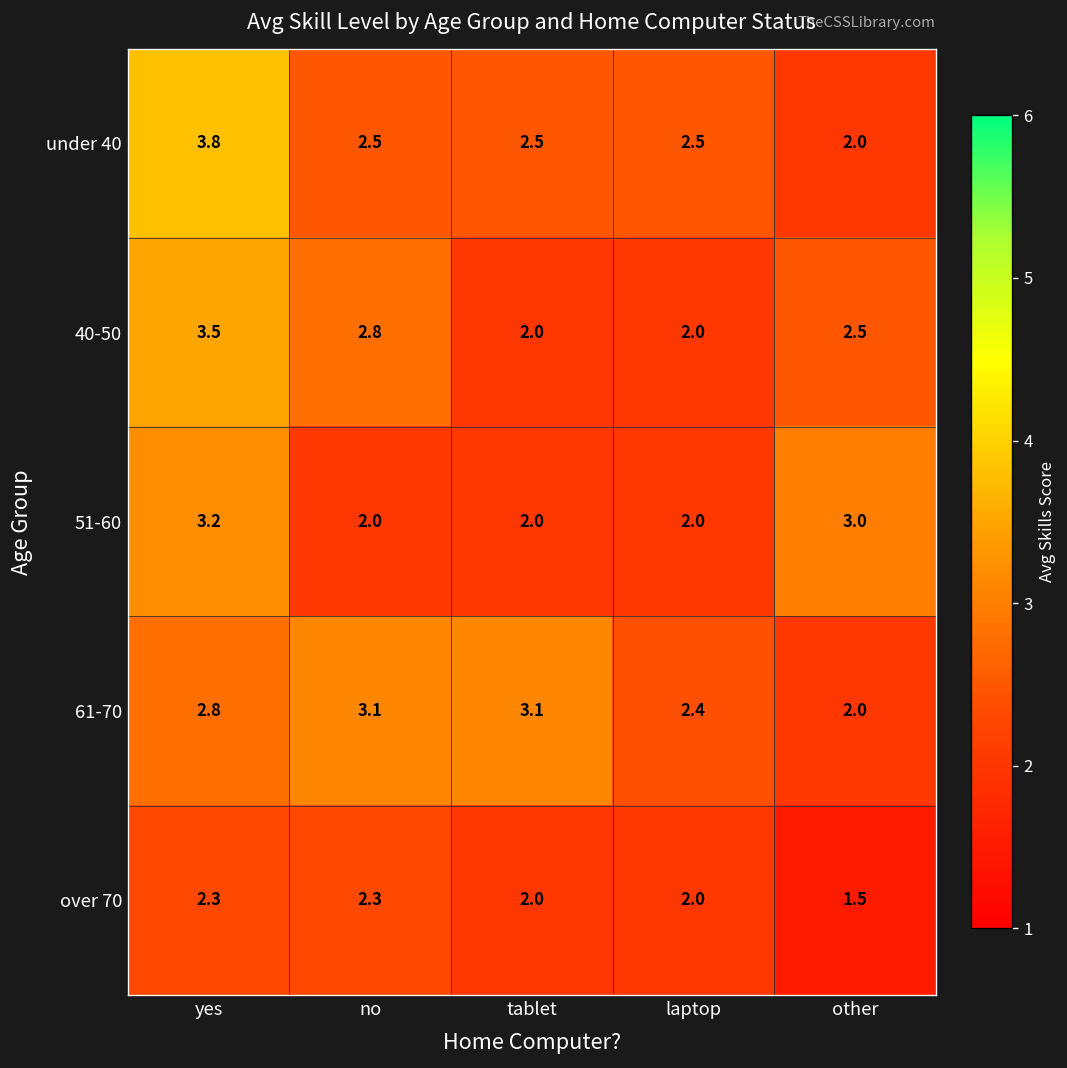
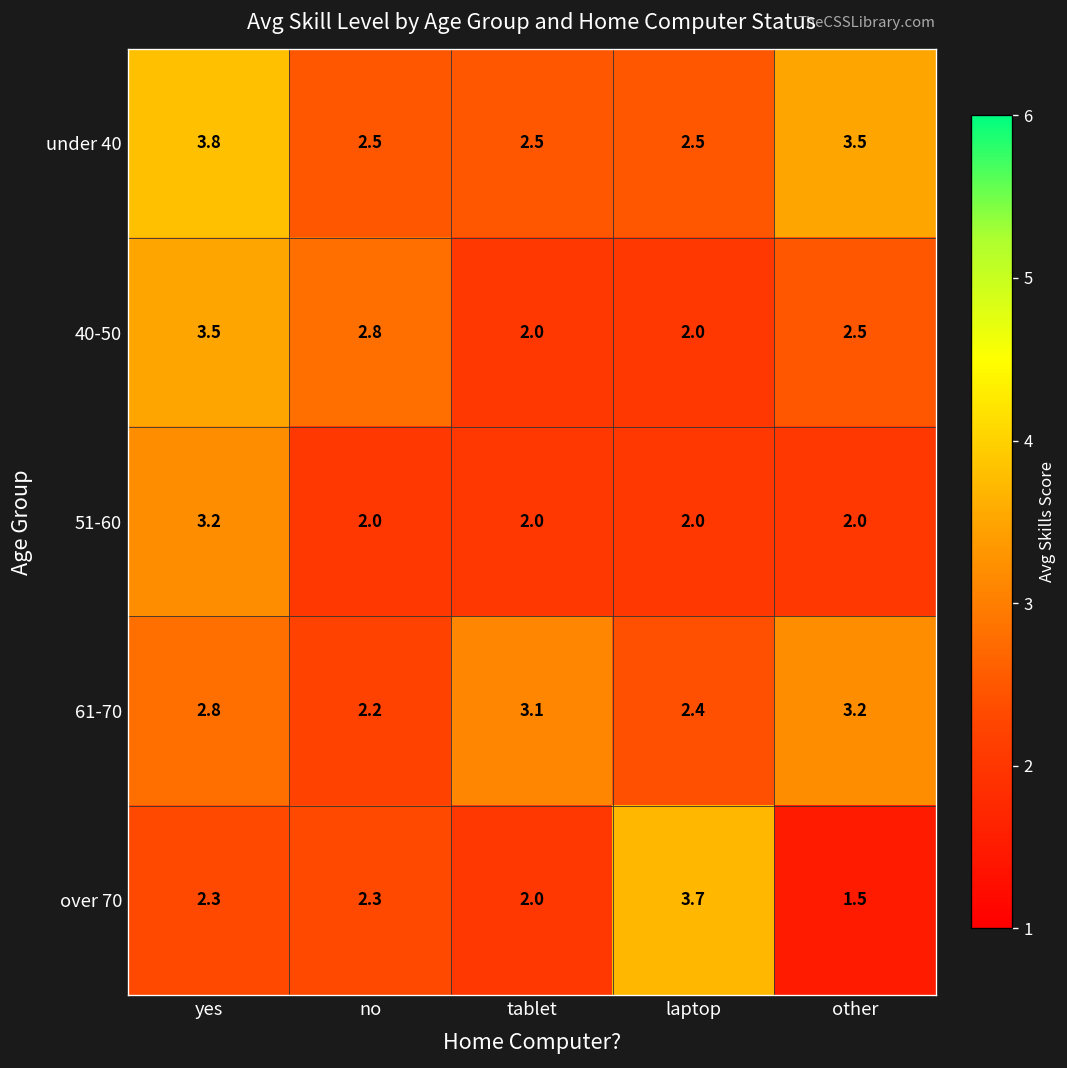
  {
    "under 40": {
      "yes": 3.8,
      "no": 2.5,
      "tablet": 2.5,
      "laptop": 2.5,
-     "other": 2.0
+     "other": 3.5
    },
    "40-50": {
      "yes": 3.5,
      "no": 2.8,
      "tablet": 2.0,
      "laptop": 2.0,
      "other": 2.5
    },
    "51-60": {
      "yes": 3.2,
      "no": 2.0,
      "tablet": 2.0,
      "laptop": 2.0,
-     "other": 3.0
+     "other": 2.0
    },
    "61-70": {
      "yes": 2.8,
-     "no": 3.1,
+     "no": 2.2,
      "tablet": 3.1,
      "laptop": 2.4,
-     "other": 2.0
+     "other": 3.2
    },
    "over 70": {
      "yes": 2.3,
      "no": 2.3,
      "tablet": 2.0,
-     "laptop": 2.0,
+     "laptop": 3.7,
      "other": 1.5
    }
  }
